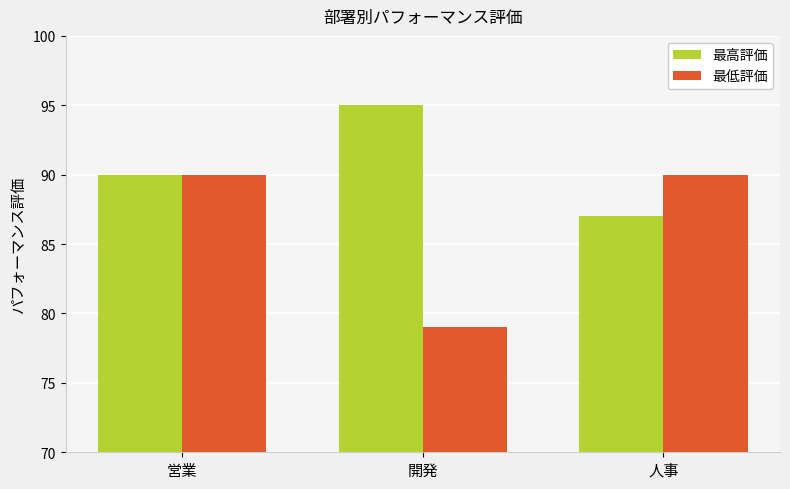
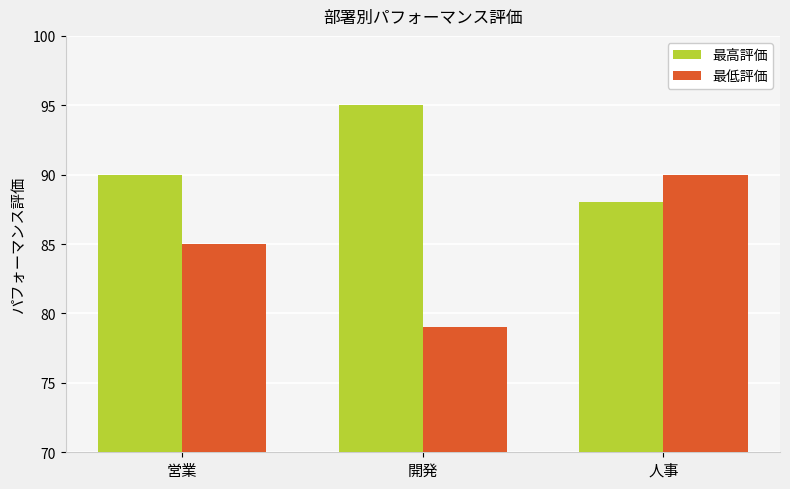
  {
    "最高評価": {
      "営業": 90,
      "開発": 95,
-     "人事": 87
+     "人事": 88
    },
    "最低評価": {
-     "営業": 90,
+     "営業": 85,
      "開発": 79,
      "人事": 90
    }
  }
